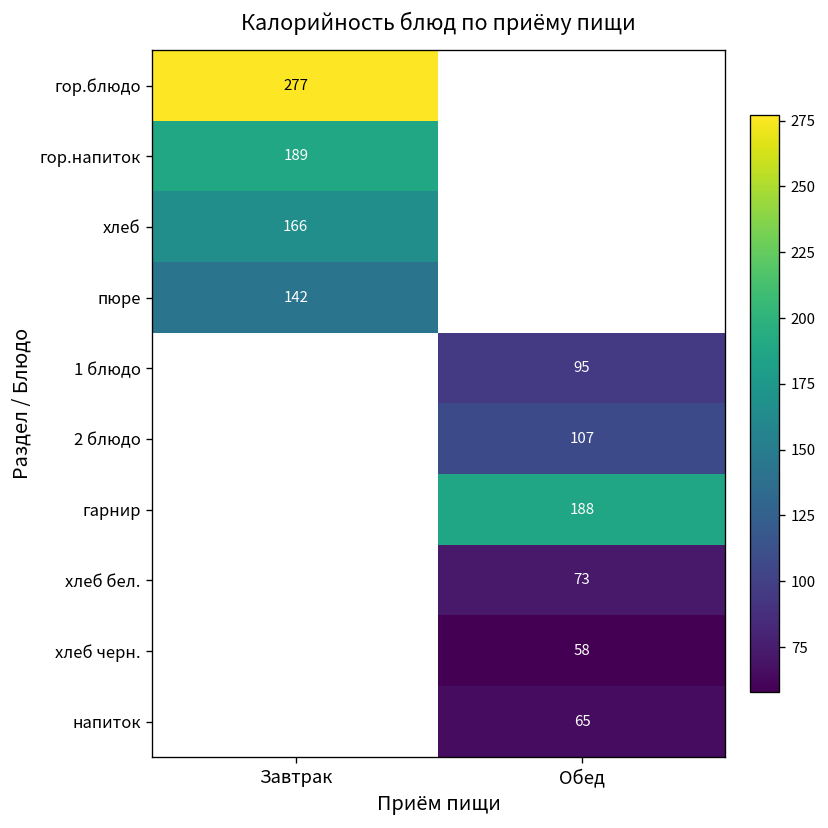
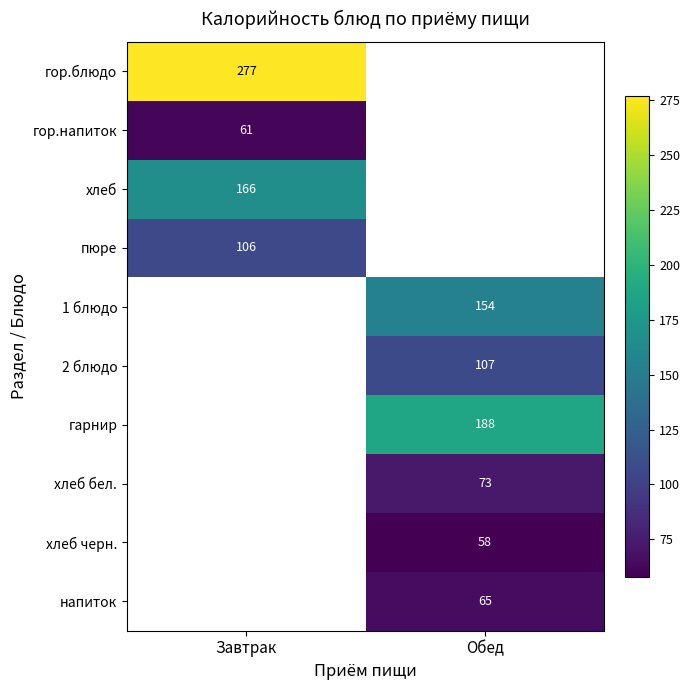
  {
    "гор.блюдо": {
      "Завтрак": 277
    },
    "гор.напиток": {
-     "Завтрак": 189
+     "Завтрак": 61
    },
    "хлеб": {
      "Завтрак": 166
    },
    "пюре": {
-     "Завтрак": 142
+     "Завтрак": 106
    },
    "1 блюдо": {
-     "Обед": 95
+     "Обед": 154
    },
    "2 блюдо": {
      "Обед": 107
    },
    "гарнир": {
      "Обед": 188
    },
    "хлеб бел.": {
      "Обед": 73
    },
    "хлеб черн.": {
      "Обед": 58
    },
    "напиток": {
      "Обед": 65
    }
  }
